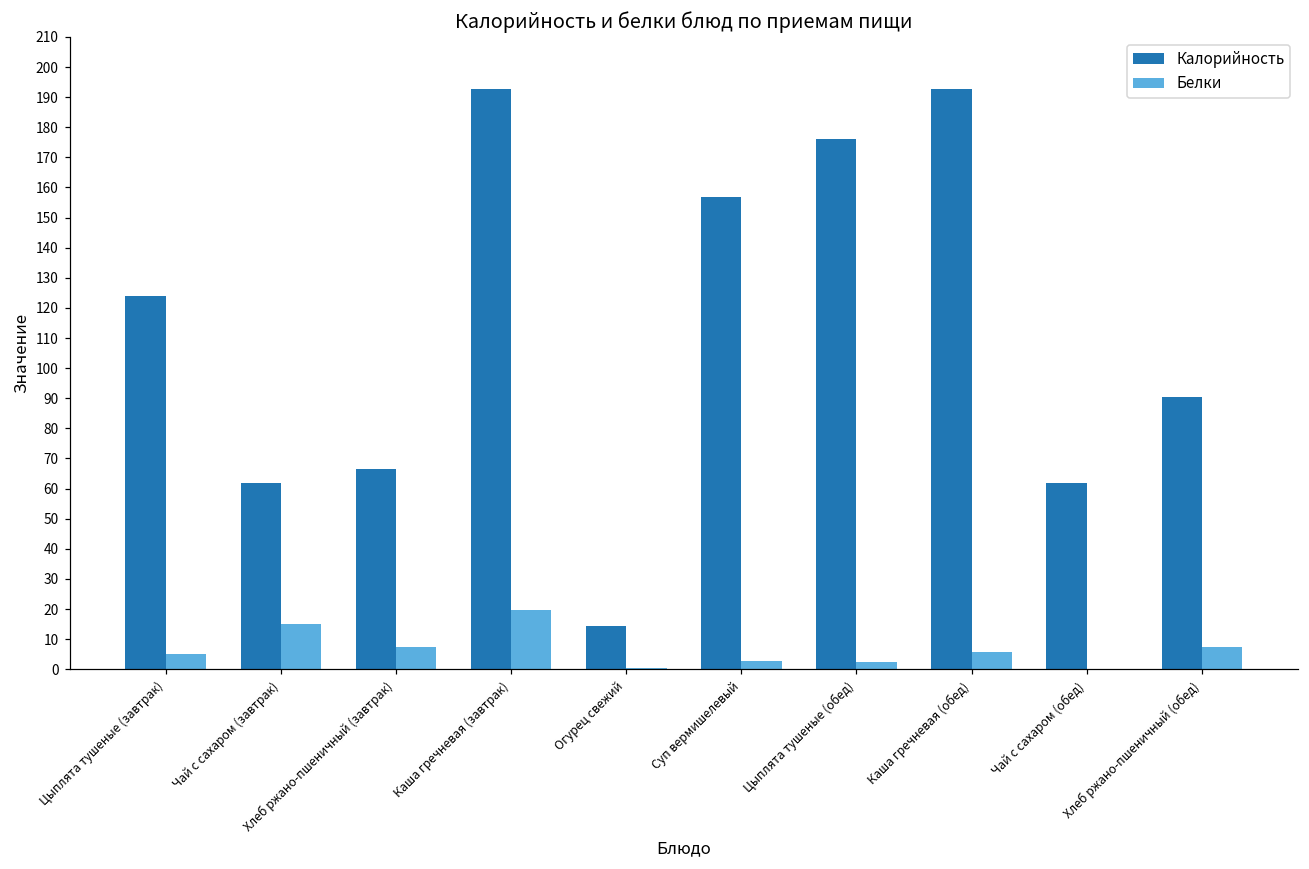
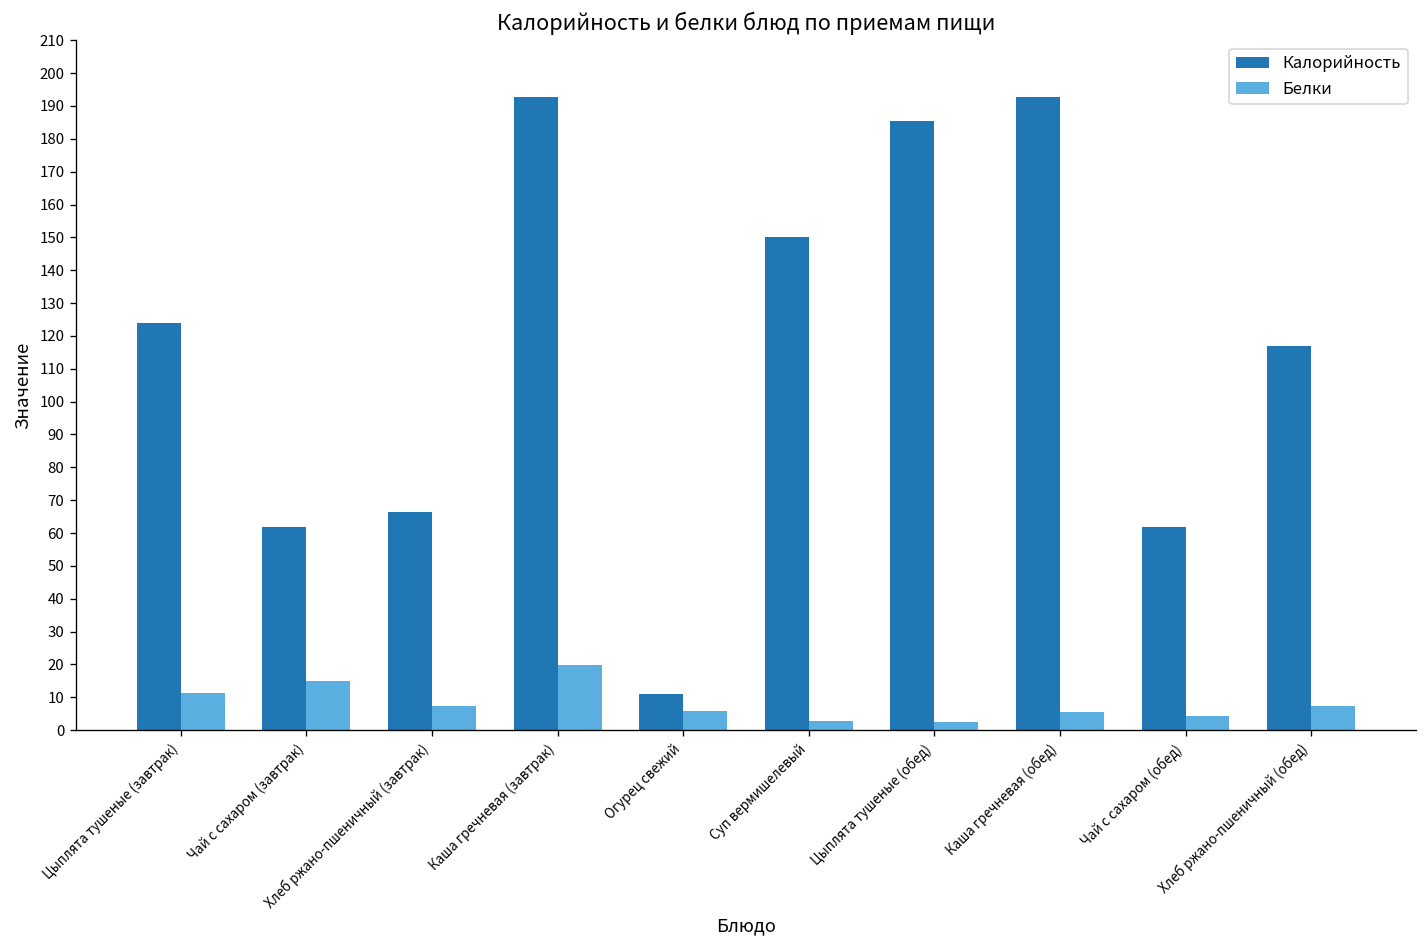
  {
    "Калорийность": {
      "Цыплята тушеные (завтрак)": 124,
      "Чай с сахаром (завтрак)": 62,
      "Хлеб ржано-пшеничный (завтрак)": 66,
      "Каша гречневая (завтрак)": 193,
-     "Огурец свежий": 14,
-     "Суп вермишелевый": 157,
-     "Цыплята тушеные (обед)": 176,
+     "Огурец свежий": 11,
+     "Суп вермишелевый": 150,
+     "Цыплята тушеные (обед)": 185,
      "Каша гречневая (обед)": 193,
      "Чай с сахаром (обед)": 62,
-     "Хлеб ржано-пшеничный (обед)": 90
+     "Хлеб ржано-пшеничный (обед)": 117
    },
    "Белки": {
-     "Цыплята тушеные (завтрак)": 5,
+     "Цыплята тушеные (завтрак)": 11,
      "Чай с сахаром (завтрак)": 15,
      "Хлеб ржано-пшеничный (завтрак)": 7,
      "Каша гречневая (завтрак)": 20,
-     "Огурец свежий": 0,
+     "Огурец свежий": 6,
      "Суп вермишелевый": 3,
      "Цыплята тушеные (обед)": 3,
      "Каша гречневая (обед)": 6,
-     "Чай с сахаром (обед)": 0,
+     "Чай с сахаром (обед)": 4,
      "Хлеб ржано-пшеничный (обед)": 7
    }
  }
